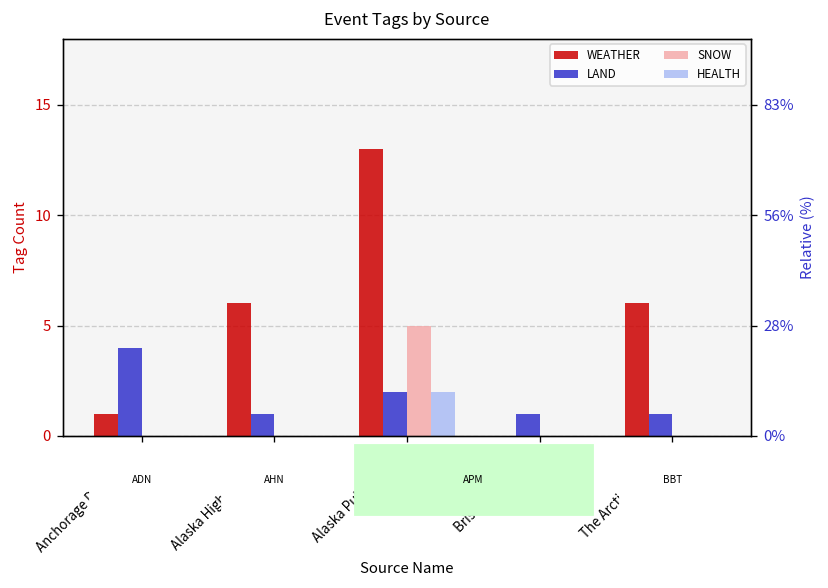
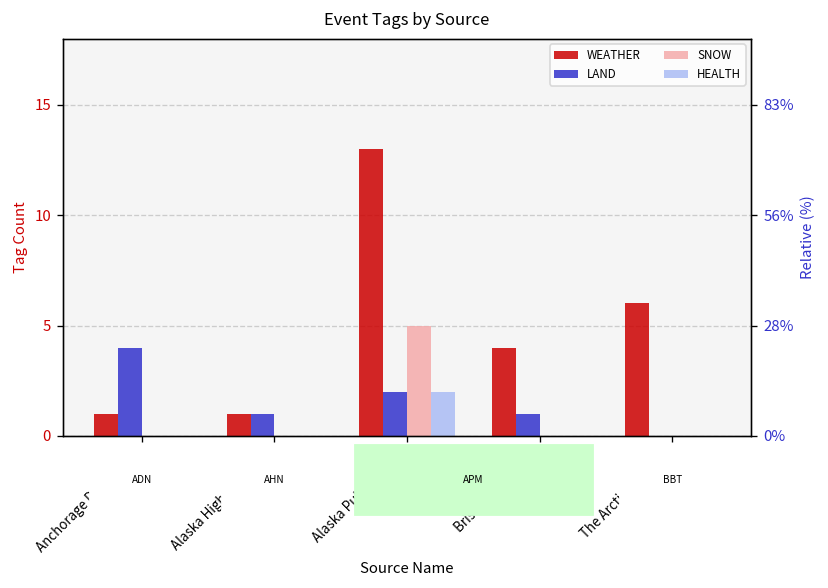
  {
    "WEATHER": {
      "Anchorage Daily News": 1,
-     "Alaska Highway News": 6,
+     "Alaska Highway News": 1,
      "Alaska Public Media": 13,
-     "Bristol Bay Timed": 0,
+     "Bristol Bay Timed": 4,
      "The Arctic Sounder": 6
    },
    "LAND": {
      "Anchorage Daily News": 4,
      "Alaska Highway News": 1,
      "Alaska Public Media": 2,
      "Bristol Bay Timed": 1,
-     "The Arctic Sounder": 1
+     "The Arctic Sounder": 0
    },
    "SNOW": {
      "Anchorage Daily News": 0,
      "Alaska Highway News": 0,
      "Alaska Public Media": 5,
      "Bristol Bay Timed": 0,
      "The Arctic Sounder": 0
    },
    "HEALTH": {
      "Anchorage Daily News": 0,
      "Alaska Highway News": 0,
      "Alaska Public Media": 2,
      "Bristol Bay Timed": 0,
      "The Arctic Sounder": 0
    }
  }
